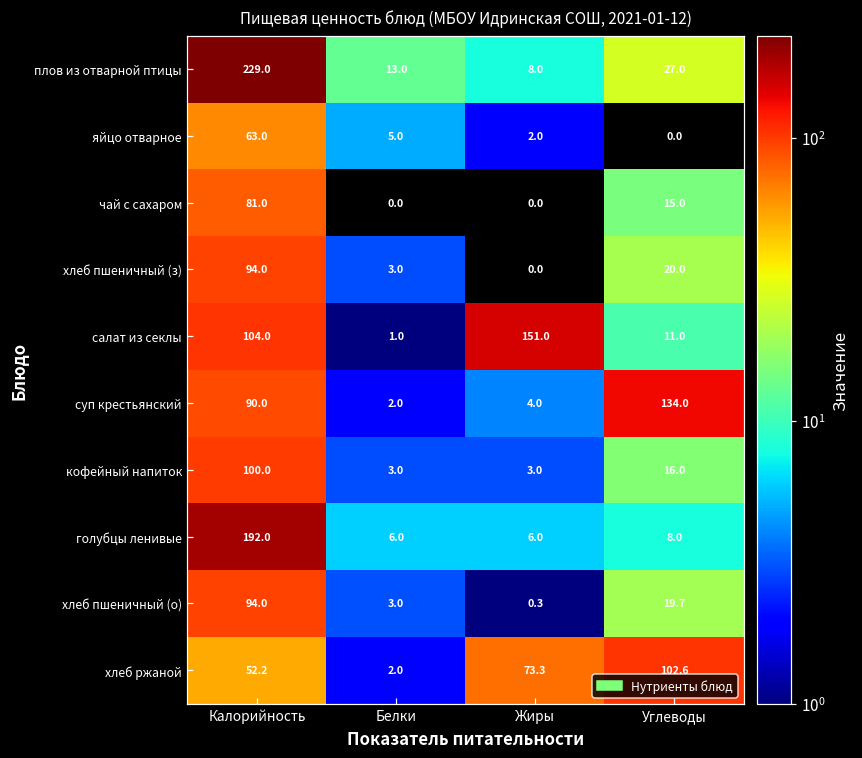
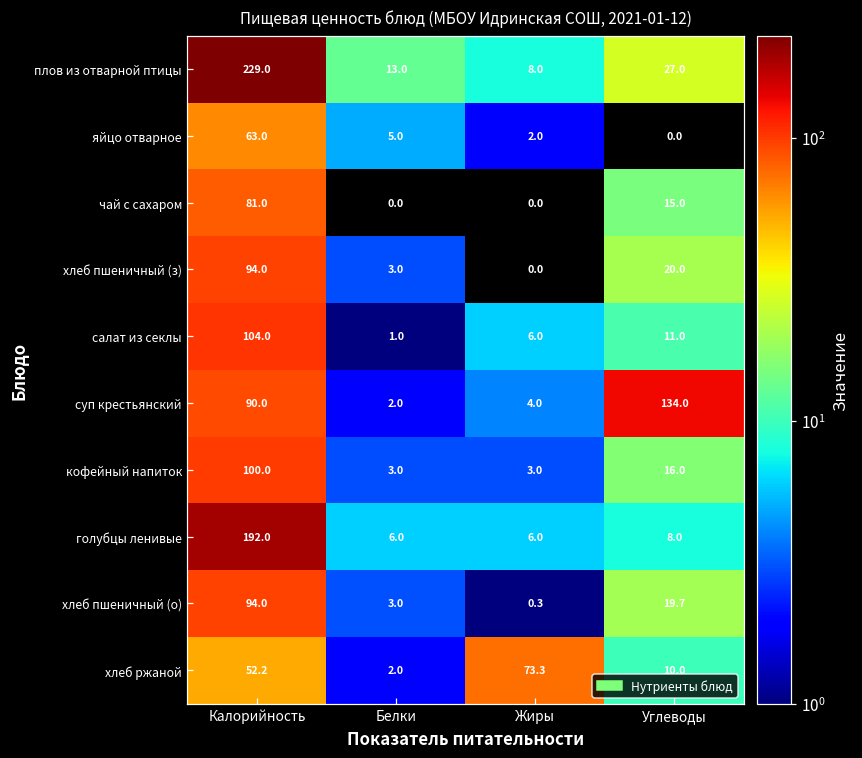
  {
    "салат из секлы": {
-     "Жиры": 151.0
+     "Жиры": 6.0
    },
    "хлеб ржаной": {
-     "Углеводы": 102.6
+     "Углеводы": 10.0
    }
  }
